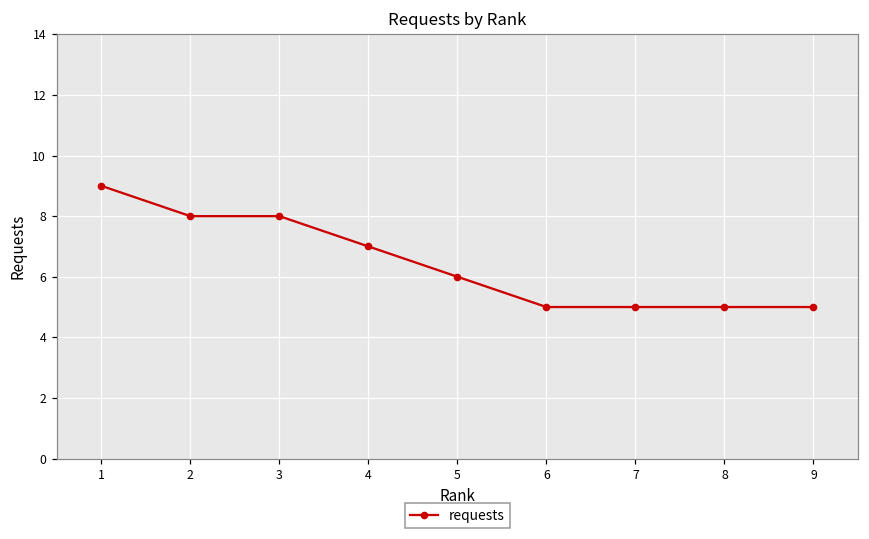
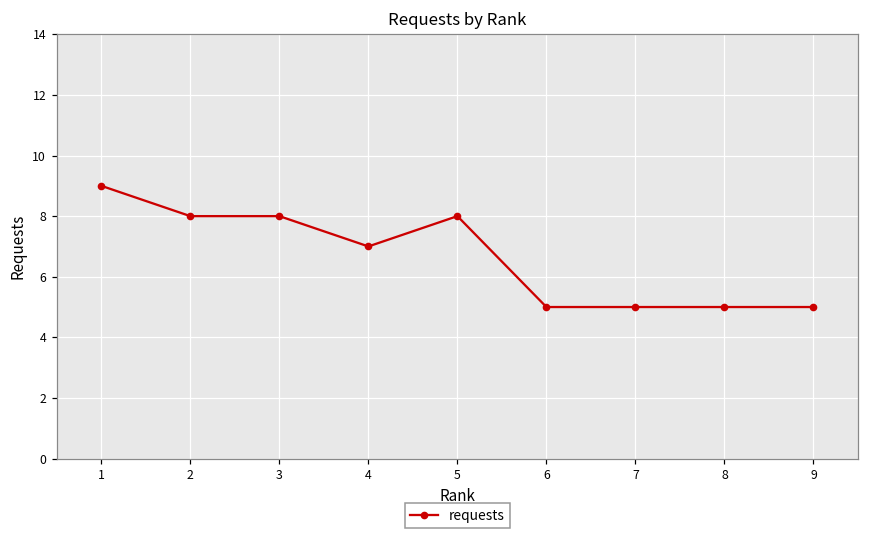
  {
    "1": 9,
    "2": 8,
    "3": 8,
    "4": 7,
-   "5": 6,
+   "5": 8,
    "6": 5,
    "7": 5,
    "8": 5,
    "9": 5
  }
